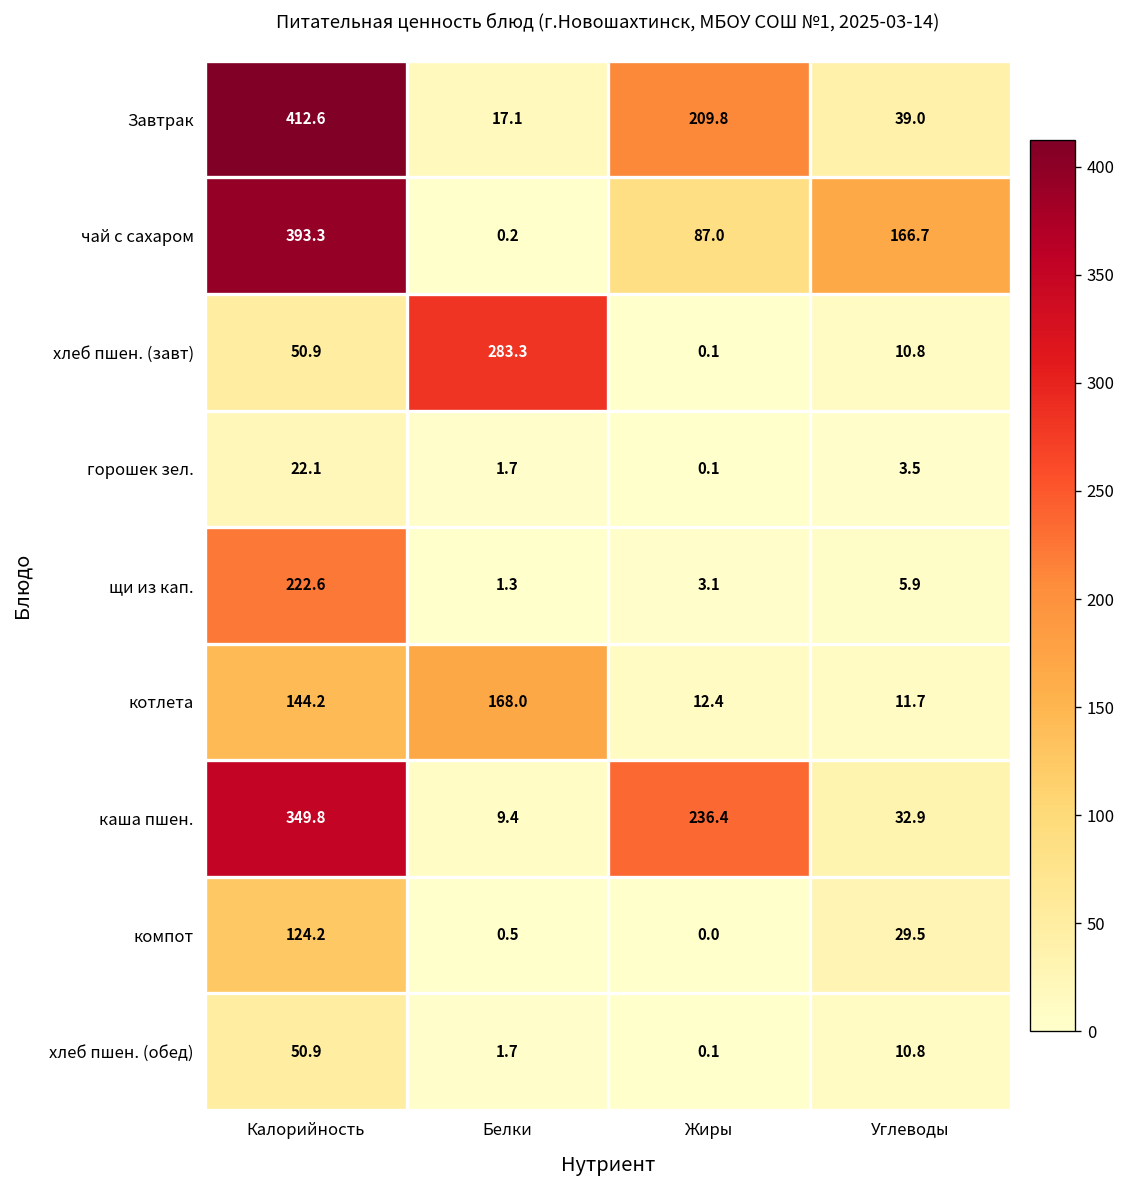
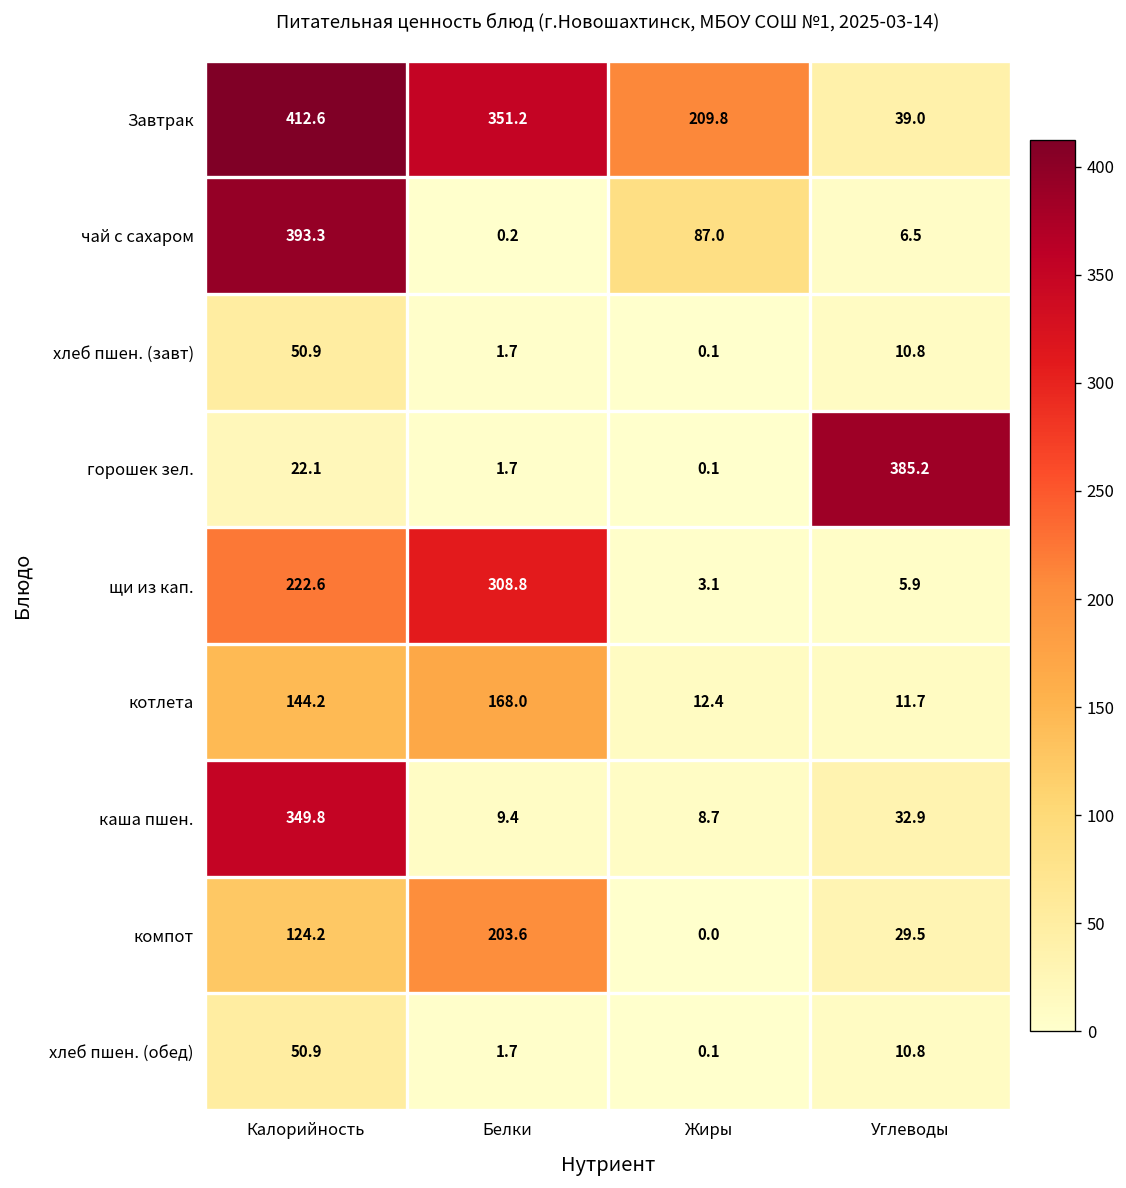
  {
    "Завтрак": {
      "Калорийность": 412.6,
-     "Белки": 17.1,
+     "Белки": 351.2,
      "Жиры": 209.8,
      "Углеводы": 39.0
    },
    "чай с сахаром": {
      "Калорийность": 393.3,
      "Белки": 0.2,
      "Жиры": 87.0,
-     "Углеводы": 166.7
+     "Углеводы": 6.5
    },
    "хлеб пшен. (завт)": {
      "Калорийность": 50.9,
-     "Белки": 283.3,
+     "Белки": 1.7,
      "Жиры": 0.1,
      "Углеводы": 10.8
    },
    "горошек зел.": {
      "Калорийность": 22.1,
      "Белки": 1.7,
      "Жиры": 0.1,
-     "Углеводы": 3.5
+     "Углеводы": 385.2
    },
    "щи из кап.": {
      "Калорийность": 222.6,
-     "Белки": 1.3,
+     "Белки": 308.8,
      "Жиры": 3.1,
      "Углеводы": 5.9
    },
    "котлета": {
      "Калорийность": 144.2,
      "Белки": 168.0,
      "Жиры": 12.4,
      "Углеводы": 11.7
    },
    "каша пшен.": {
      "Калорийность": 349.8,
      "Белки": 9.4,
-     "Жиры": 236.4,
+     "Жиры": 8.7,
      "Углеводы": 32.9
    },
    "компот": {
      "Калорийность": 124.2,
-     "Белки": 0.5,
+     "Белки": 203.6,
      "Жиры": 0.0,
      "Углеводы": 29.5
    },
    "хлеб пшен. (обед)": {
      "Калорийность": 50.9,
      "Белки": 1.7,
      "Жиры": 0.1,
      "Углеводы": 10.8
    }
  }
